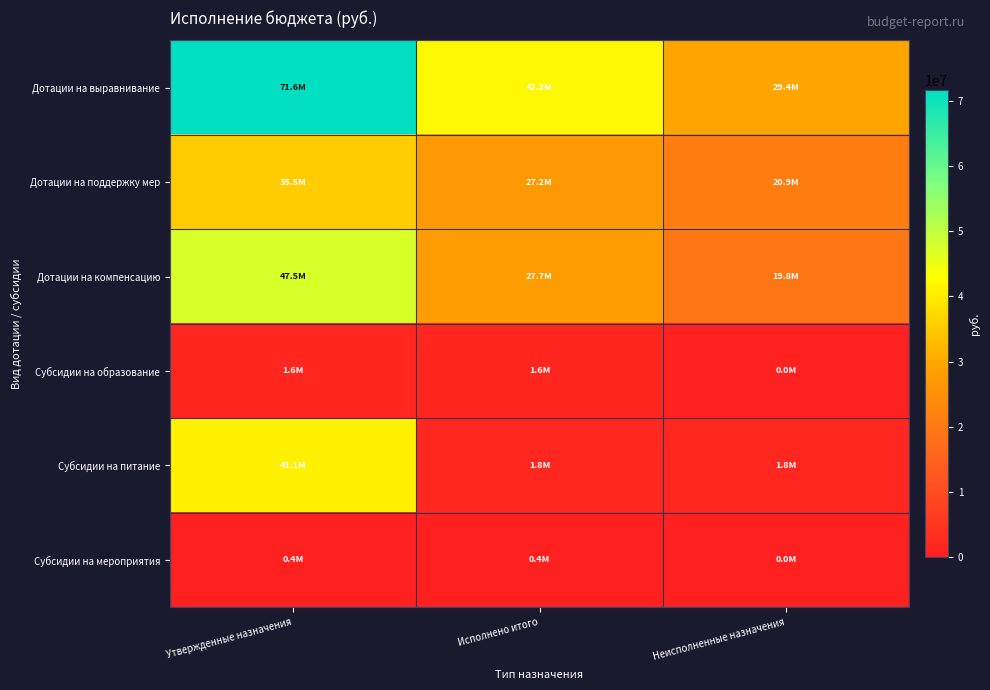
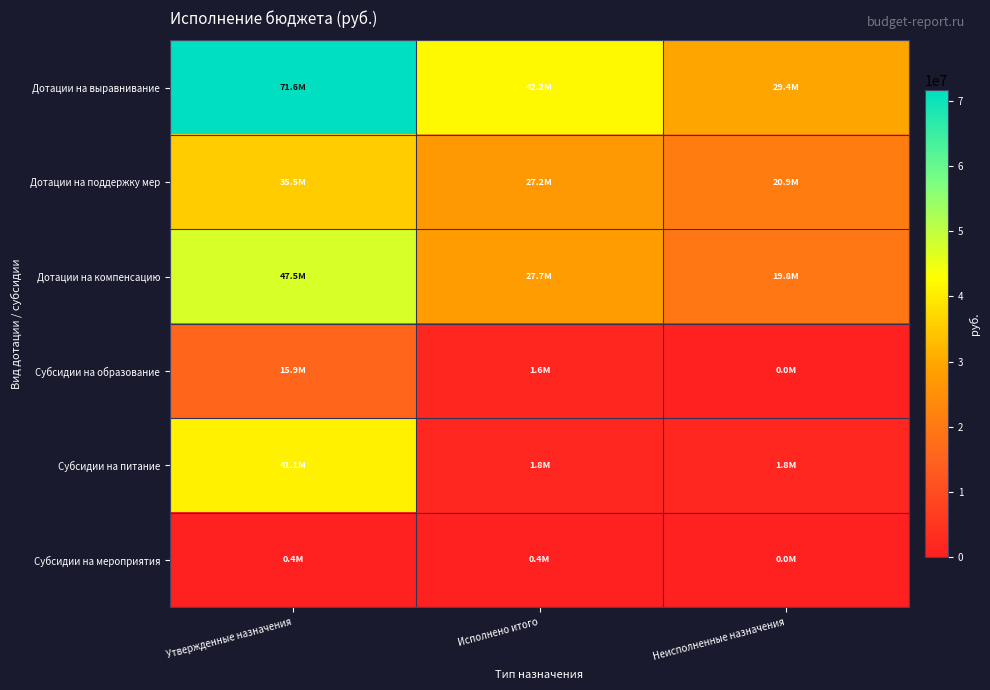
  {
    "Дотации на выравнивание": {
      "Утвержденные назначения": "71.6M",
      "Исполнено итого": "42.2M",
      "Неисполненные назначения": "29.4M"
    },
    "Дотации на поддержку мер": {
      "Утвержденные назначения": "35.5M",
      "Исполнено итого": "27.2M",
      "Неисполненные назначения": "20.9M"
    },
    "Дотации на компенсацию": {
      "Утвержденные назначения": "47.5M",
      "Исполнено итого": "27.7M",
      "Неисполненные назначения": "19.8M"
    },
    "Субсидии на образование": {
-     "Утвержденные назначения": "1.6M",
+     "Утвержденные назначения": "15.9M",
      "Исполнено итого": "1.6M",
      "Неисполненные назначения": "0.0M"
    },
    "Субсидии на питание": {
      "Утвержденные назначения": "41.1M",
      "Исполнено итого": "1.8M",
      "Неисполненные назначения": "1.8M"
    },
    "Субсидии на мероприятия": {
      "Утвержденные назначения": "0.4M",
      "Исполнено итого": "0.4M",
      "Неисполненные назначения": "0.0M"
    }
  }
